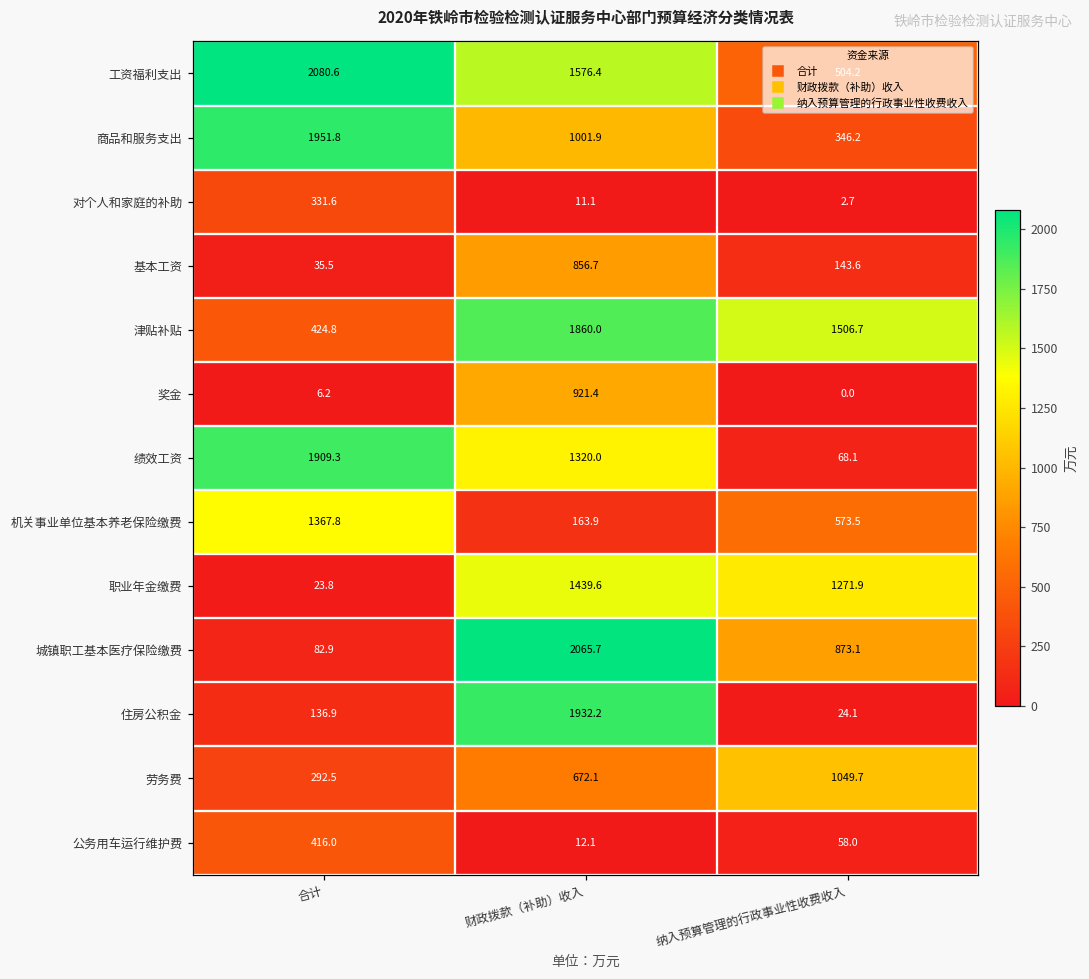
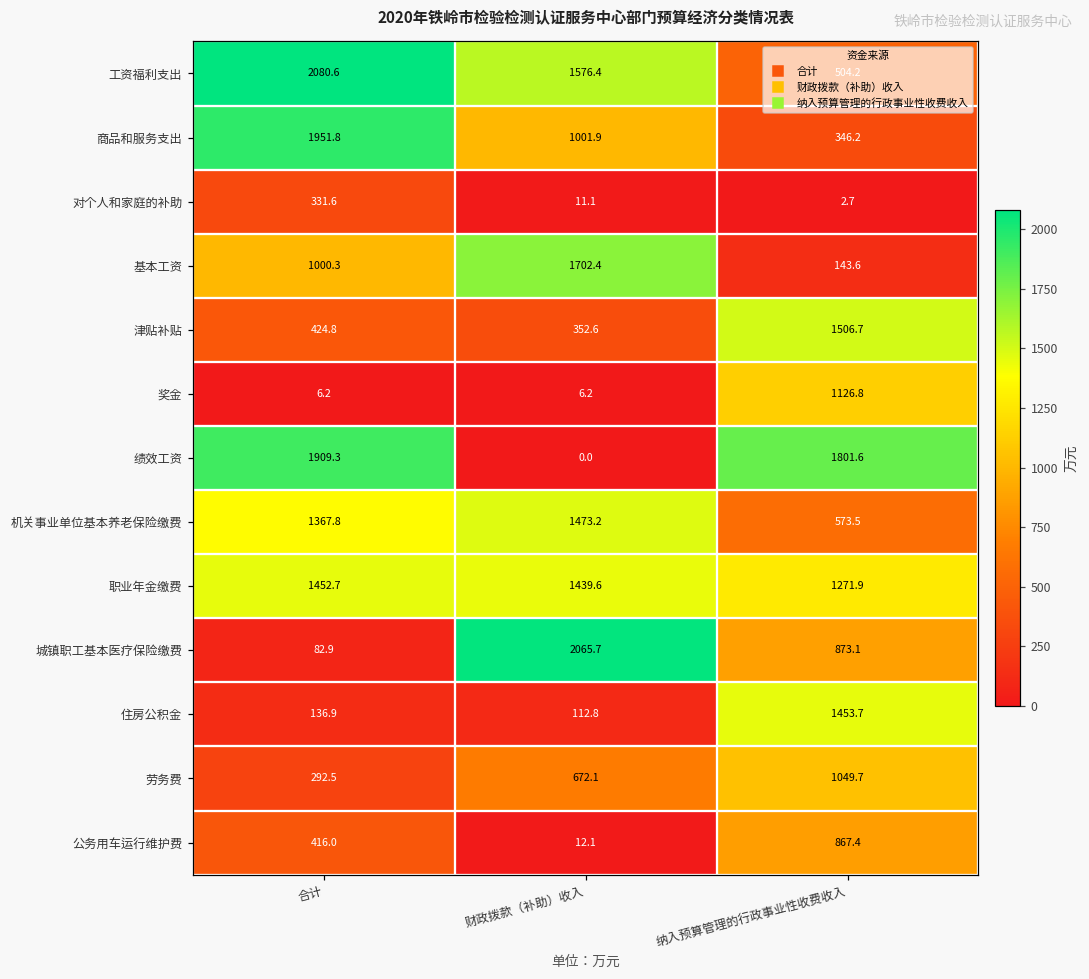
  {
    "工资福利支出": {
      "合计": 2080.6,
      "财政拨款（补助）收入": 1576.4
    },
    "商品和服务支出": {
      "合计": 1951.8,
      "财政拨款（补助）收入": 1001.9,
      "纳入预算管理的行政事业性收费收入": 346.2
    },
    "对个人和家庭的补助": {
      "合计": 331.6,
      "财政拨款（补助）收入": 11.1,
      "纳入预算管理的行政事业性收费收入": 2.7
    },
    "基本工资": {
-     "合计": 35.5,
-     "财政拨款（补助）收入": 856.7,
+     "合计": 1000.3,
+     "财政拨款（补助）收入": 1702.4,
      "纳入预算管理的行政事业性收费收入": 143.6
    },
    "津贴补贴": {
      "合计": 424.8,
-     "财政拨款（补助）收入": 1860.0,
+     "财政拨款（补助）收入": 352.6,
      "纳入预算管理的行政事业性收费收入": 1506.7
    },
    "奖金": {
      "合计": 6.2,
-     "财政拨款（补助）收入": 921.4,
-     "纳入预算管理的行政事业性收费收入": 0.0
+     "财政拨款（补助）收入": 6.2,
+     "纳入预算管理的行政事业性收费收入": 1126.8
    },
    "绩效工资": {
      "合计": 1909.3,
-     "财政拨款（补助）收入": 1320.0,
-     "纳入预算管理的行政事业性收费收入": 68.1
+     "财政拨款（补助）收入": 0.0,
+     "纳入预算管理的行政事业性收费收入": 1801.6
    },
    "机关事业单位基本养老保险缴费": {
      "合计": 1367.8,
-     "财政拨款（补助）收入": 163.9,
+     "财政拨款（补助）收入": 1473.2,
      "纳入预算管理的行政事业性收费收入": 573.5
    },
    "职业年金缴费": {
-     "合计": 23.8,
+     "合计": 1452.7,
      "财政拨款（补助）收入": 1439.6,
      "纳入预算管理的行政事业性收费收入": 1271.9
    },
    "城镇职工基本医疗保险缴费": {
      "合计": 82.9,
      "财政拨款（补助）收入": 2065.7,
      "纳入预算管理的行政事业性收费收入": 873.1
    },
    "住房公积金": {
      "合计": 136.9,
-     "财政拨款（补助）收入": 1932.2,
-     "纳入预算管理的行政事业性收费收入": 24.1
+     "财政拨款（补助）收入": 112.8,
+     "纳入预算管理的行政事业性收费收入": 1453.7
    },
    "劳务费": {
      "合计": 292.5,
      "财政拨款（补助）收入": 672.1,
      "纳入预算管理的行政事业性收费收入": 1049.7
    },
    "公务用车运行维护费": {
      "合计": 416.0,
      "财政拨款（补助）收入": 12.1,
-     "纳入预算管理的行政事业性收费收入": 58.0
+     "纳入预算管理的行政事业性收费收入": 867.4
    }
  }
